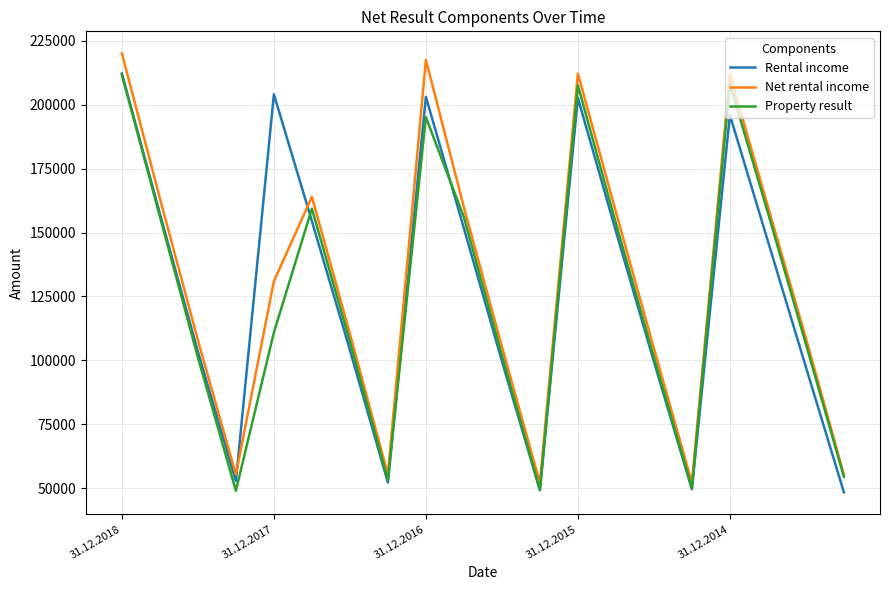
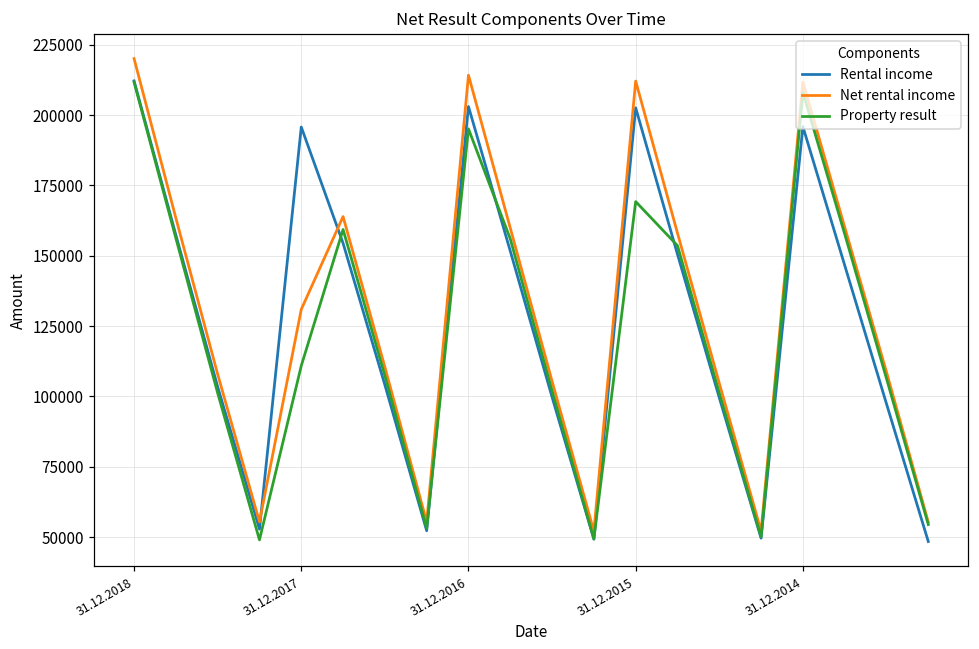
  {
    "Rental income": {
-     "31.12.2017": 204000,
+     "31.12.2017": 196000,
      "31.12.2016": 203000,
      "31.12.2015": 203000
    },
    "Net rental income": {
      "31.12.2018": 220000,
      "31.12.2017": 131000,
-     "31.12.2016": 218000,
+     "31.12.2016": 214000,
      "31.12.2015": 212000
    },
    "Property result": {
      "31.12.2017": 111000,
      "31.12.2016": 195000,
-     "31.12.2015": 208000
+     "31.12.2015": 169000
    }
  }
